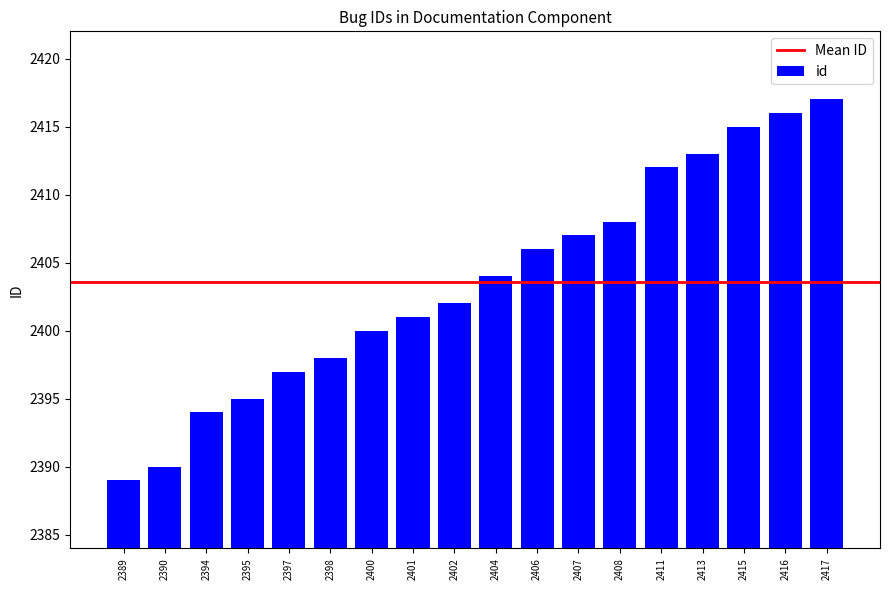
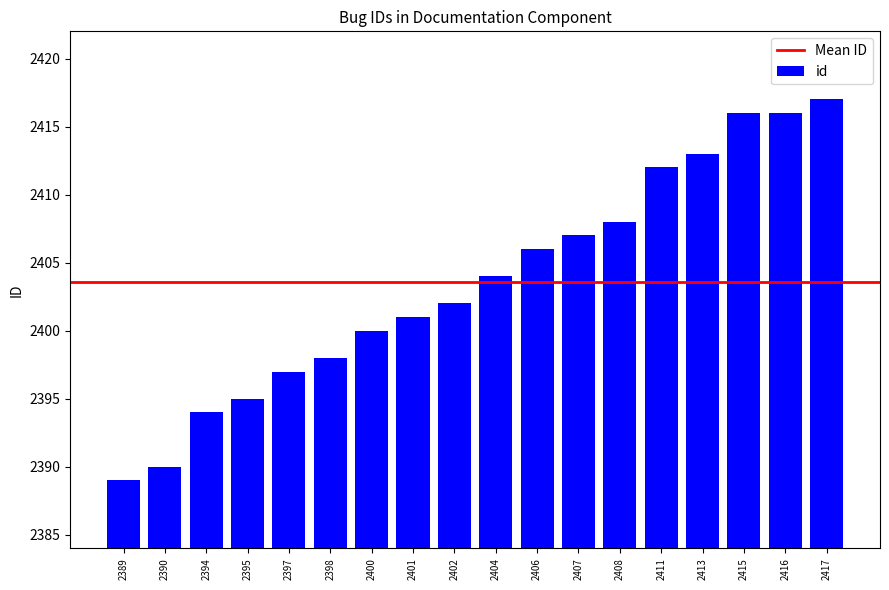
  {
    "2389": 2389,
    "2390": 2390,
    "2394": 2394,
    "2395": 2395,
    "2397": 2397,
    "2398": 2398,
    "2400": 2400,
    "2401": 2401,
    "2402": 2402,
    "2404": 2404,
    "2406": 2406,
    "2407": 2407,
    "2408": 2408,
    "2411": 2412,
    "2413": 2413,
-   "2415": 2415,
+   "2415": 2416,
    "2416": 2416,
    "2417": 2417
  }
